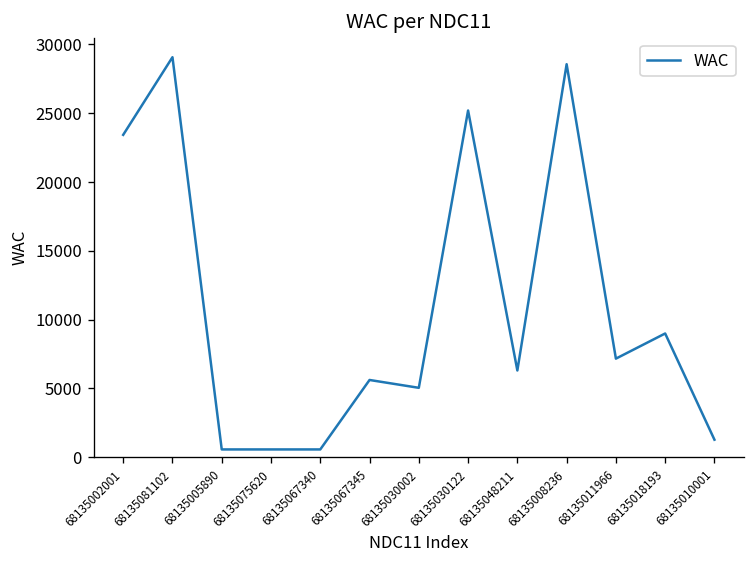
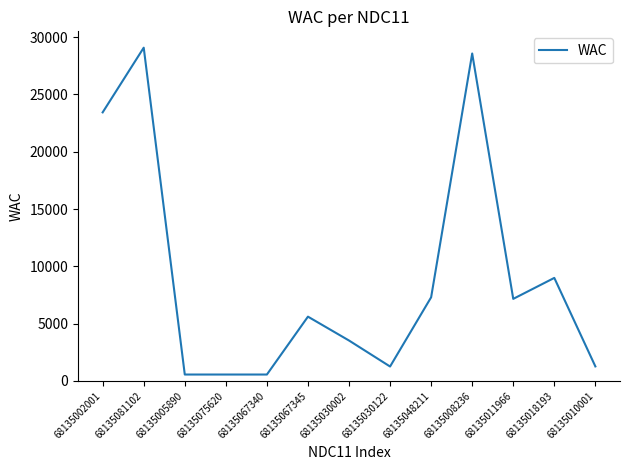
  {
    "68135002001": 23400,
    "68135081102": 29100,
    "68135005890": 600,
    "68135075620": 600,
    "68135067340": 600,
    "68135067345": 5600,
-   "68135030002": 5000,
-   "68135030122": 25200,
-   "68135048211": 6300,
+   "68135030002": 3500,
+   "68135030122": 1300,
+   "68135048211": 7300,
    "68135008236": 28600,
    "68135011966": 7200,
    "68135018193": 9000,
    "68135010001": 1300
  }
